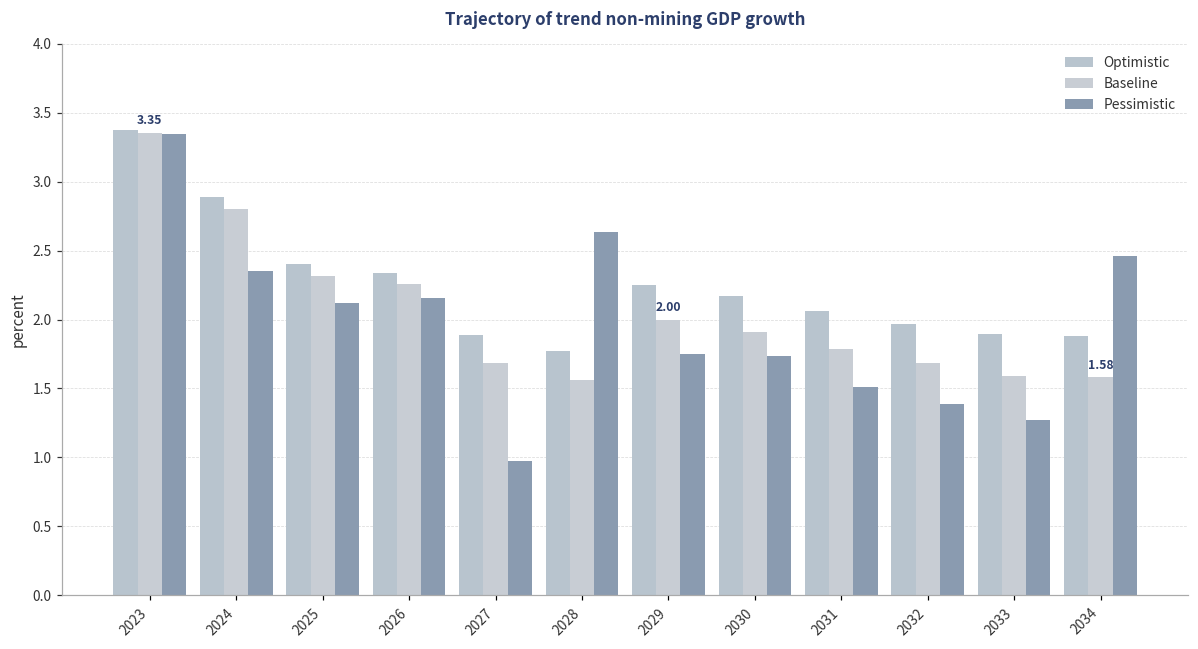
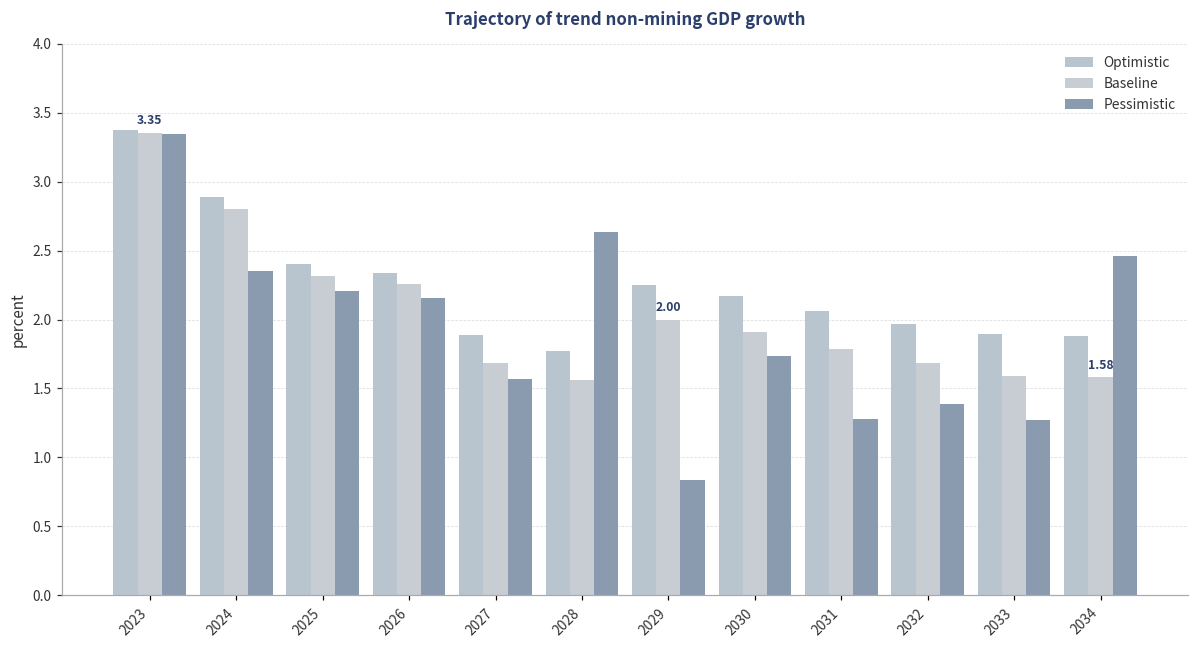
  {
    "Pessimistic": {
      "2023": 3.34,
      "2024": 2.35,
-     "2025": 2.12,
+     "2025": 2.21,
      "2026": 2.15,
-     "2027": 0.97,
+     "2027": 1.57,
      "2028": 2.63,
-     "2029": 1.75,
+     "2029": 0.84,
      "2030": 1.74,
-     "2031": 1.51,
+     "2031": 1.28,
      "2032": 1.39,
      "2033": 1.27,
      "2034": 2.46
    }
  }
